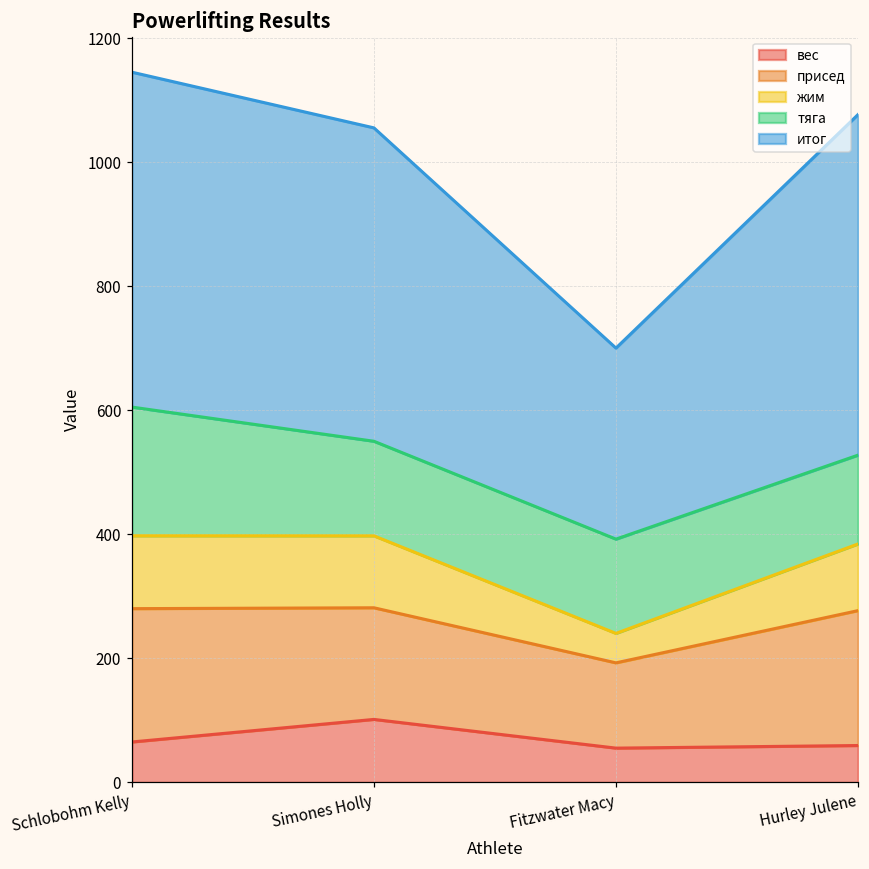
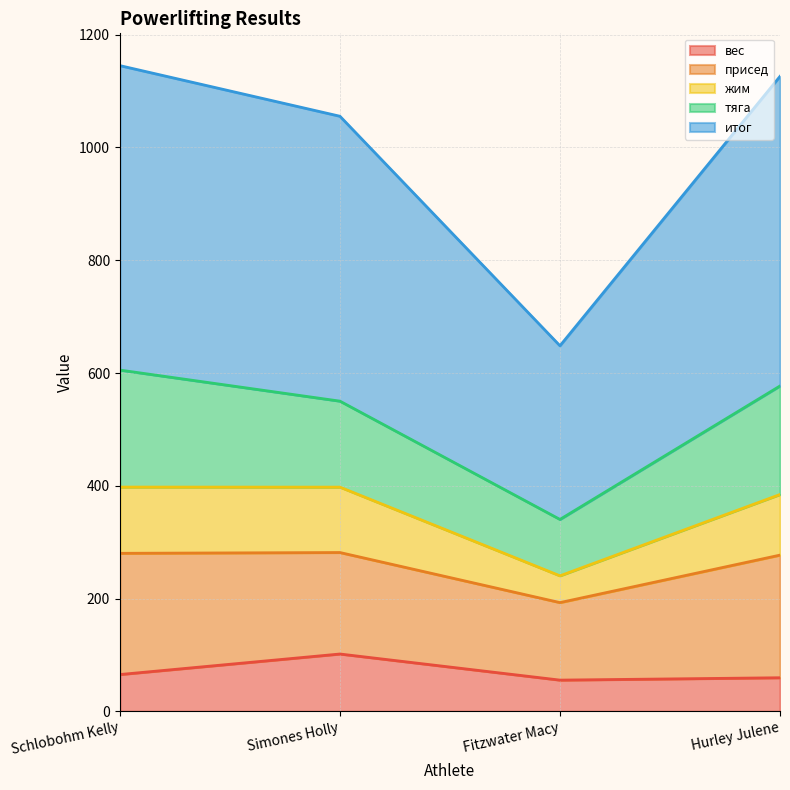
  {
    "жим": {
      "Schlobohm Kelly": 120,
      "Simones Holly": 120,
      "Fitzwater Macy": 50,
      "Hurley Julene": 110
    },
    "тяга": {
      "Schlobohm Kelly": 210,
      "Simones Holly": 150,
-     "Fitzwater Macy": 150,
-     "Hurley Julene": 140
+     "Fitzwater Macy": 100,
+     "Hurley Julene": 190
    },
    "итог": {
      "Schlobohm Kelly": 540,
      "Simones Holly": 510,
      "Fitzwater Macy": 310,
      "Hurley Julene": 550
    }
  }
